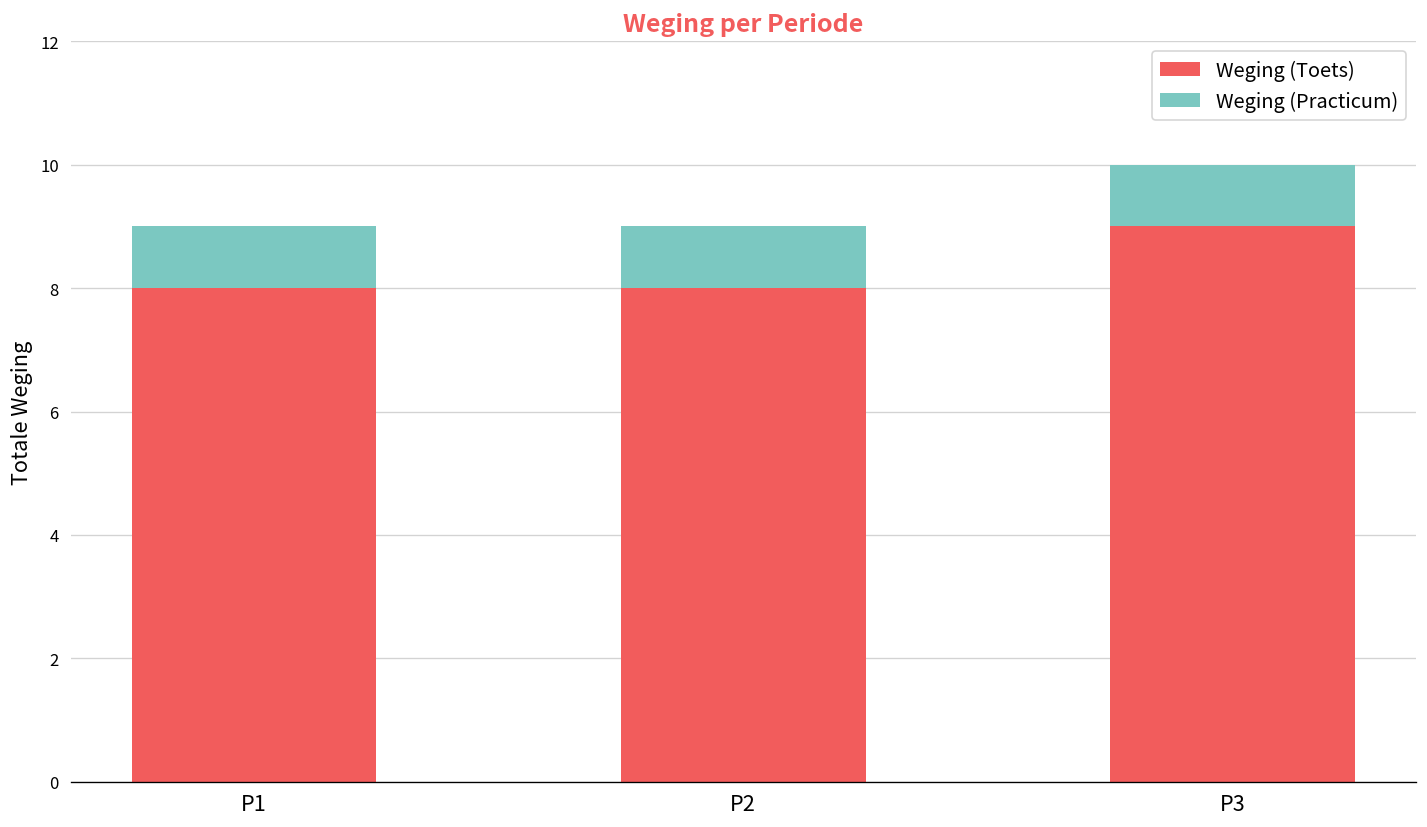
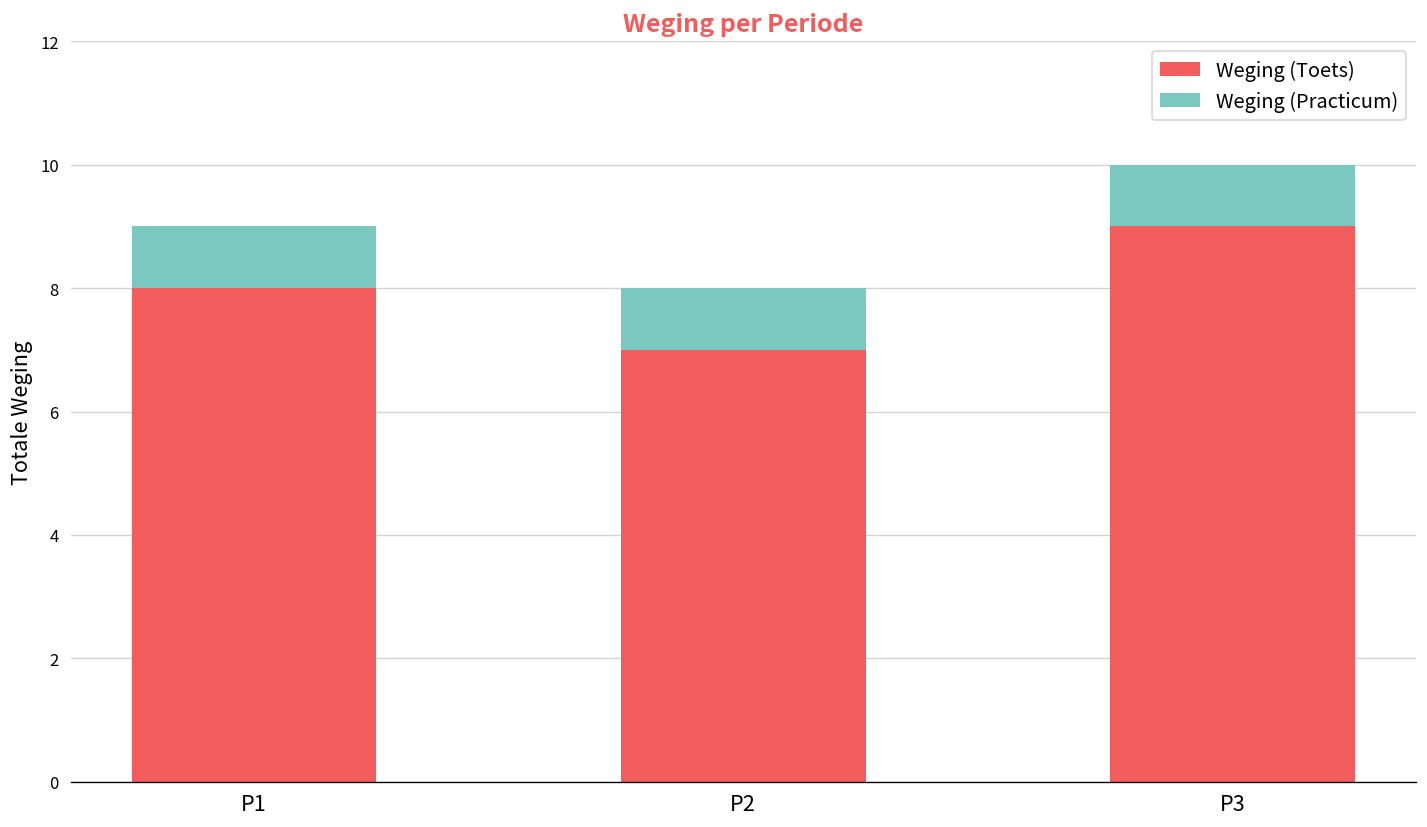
  {
    "Weging (Toets)": {
      "P1": 8,
-     "P2": 8,
+     "P2": 7,
      "P3": 9
    },
    "Weging (Practicum)": {
      "P1": 1,
      "P2": 1,
      "P3": 1
    }
  }
